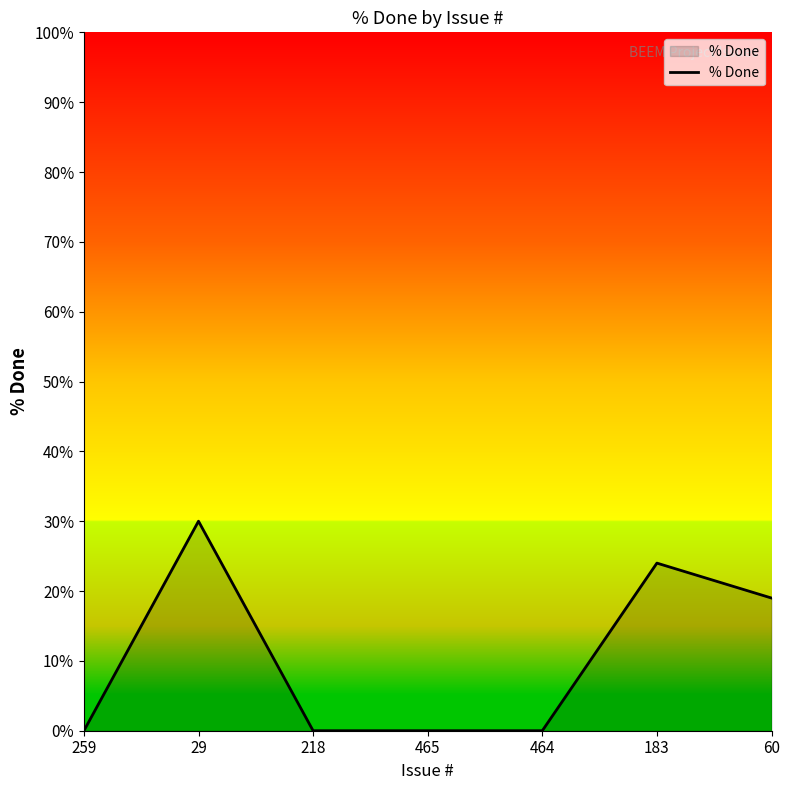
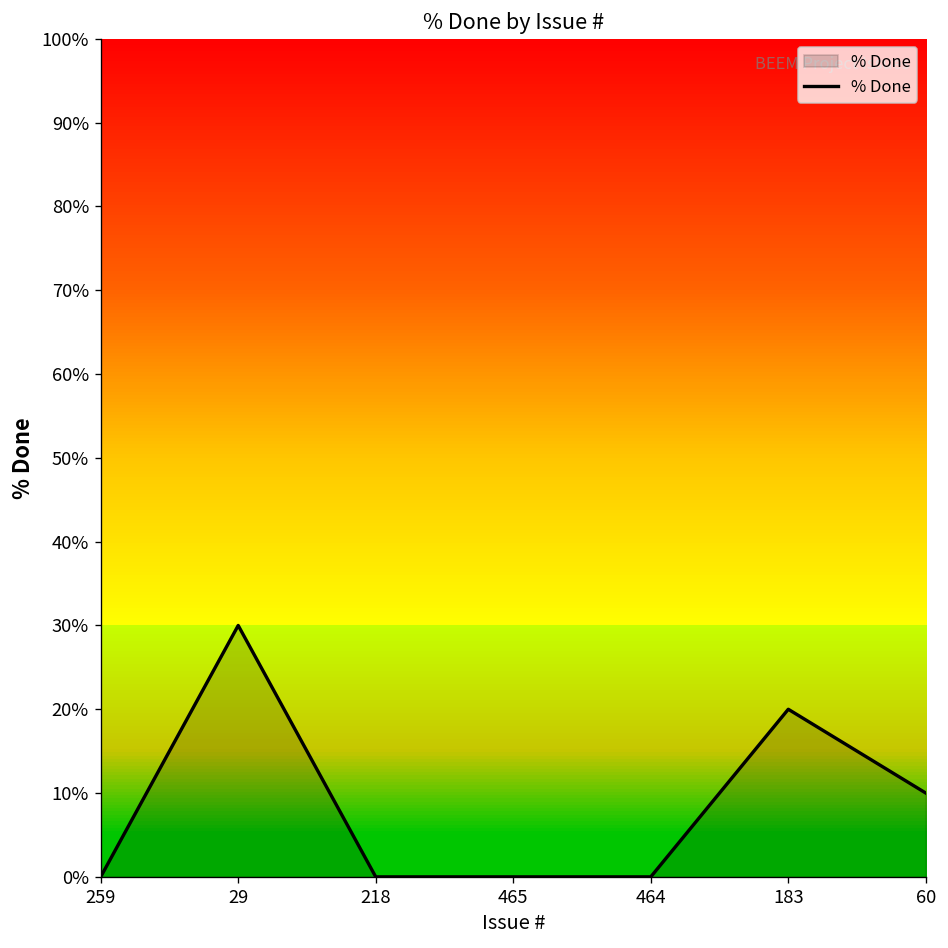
  {
    "259": "0%",
    "29": "30%",
    "218": "0%",
    "465": "0%",
    "464": "0%",
-   "183": "24%",
-   "60": "19%"
+   "183": "20%",
+   "60": "10%"
  }
